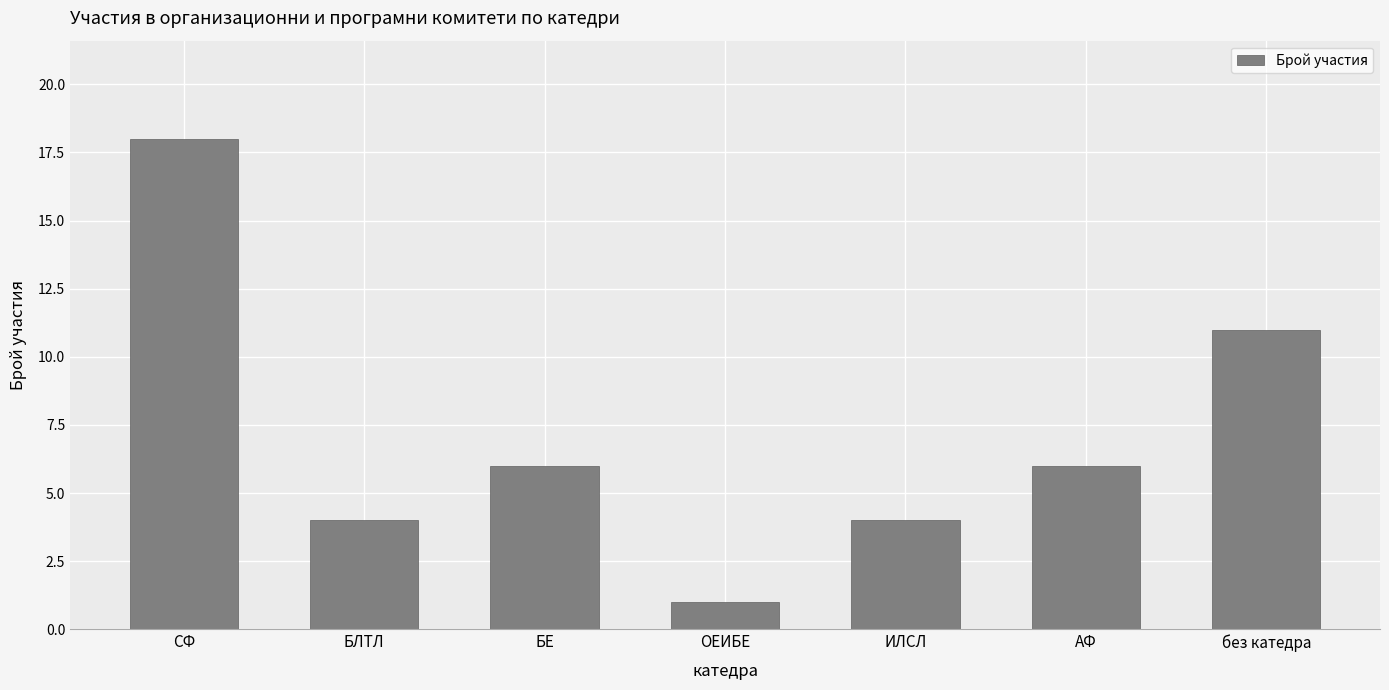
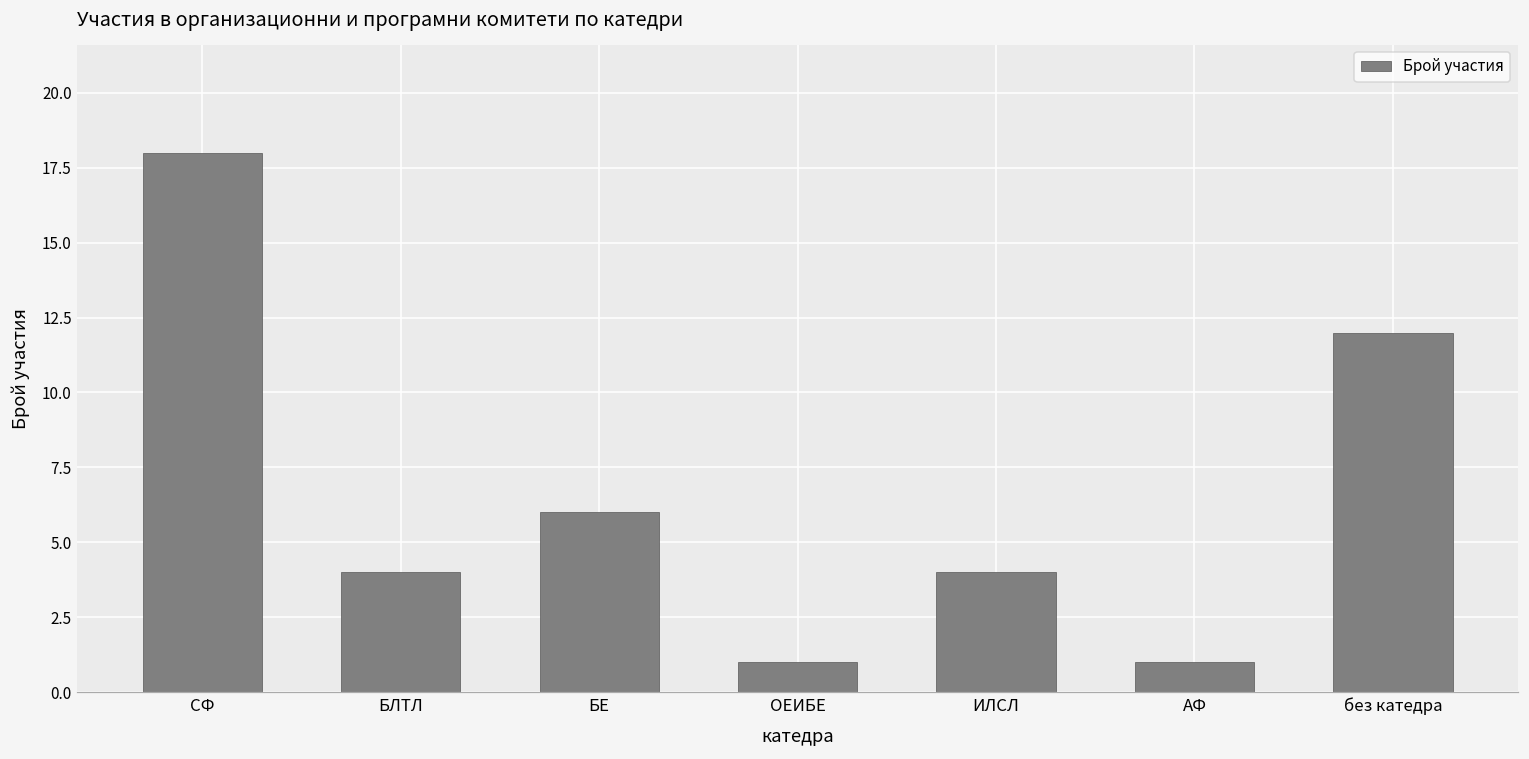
  {
    "СФ": 18,
    "БЛТЛ": 4,
    "БЕ": 6,
    "ОЕИБЕ": 1,
    "ИЛСЛ": 4,
-   "АФ": 6,
-   "без катедра": 11
+   "АФ": 1,
+   "без катедра": 12
  }
